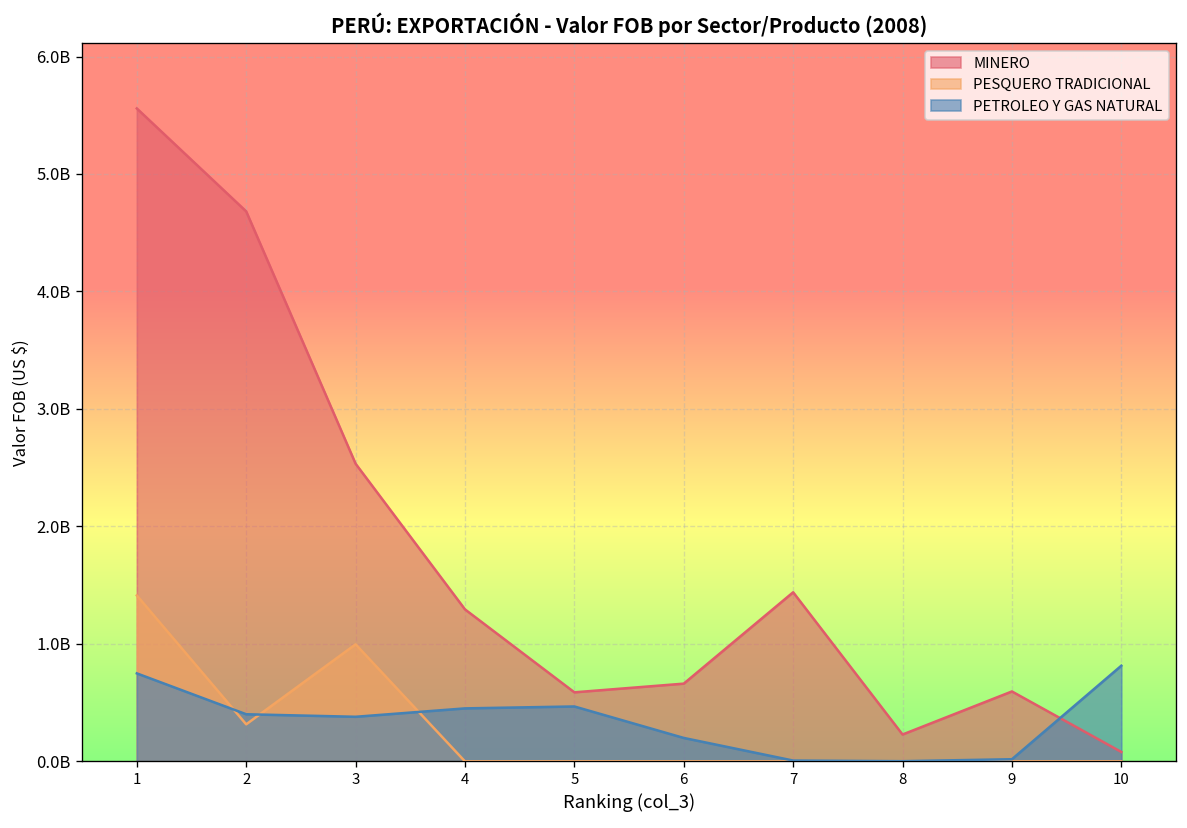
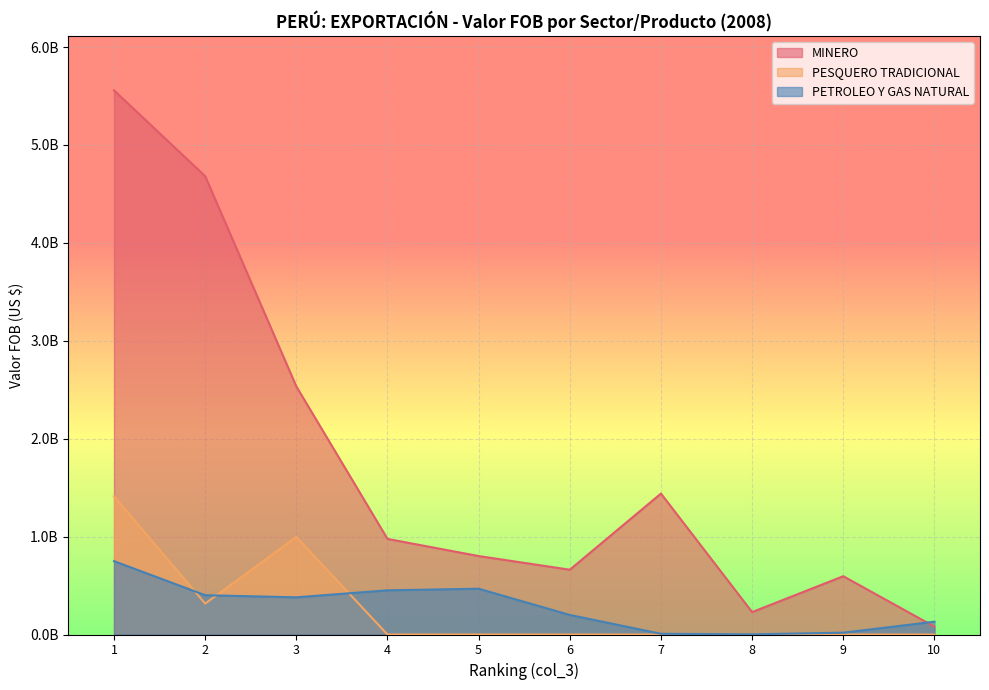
  {
    "MINERO": {
      "1": 5600000000,
      "2": 4700000000,
      "3": 2500000000,
-     "4": 1300000000,
-     "5": 600000000,
+     "4": 1000000000,
+     "5": 800000000,
      "6": 700000000,
      "7": 1400000000,
      "8": 200000000,
      "9": 600000000,
      "10": 100000000
    },
    "PESQUERO TRADICIONAL": {
      "1": 1400000000,
      "2": 300000000,
      "3": 1000000000,
      "4": 0,
      "5": 0,
      "6": 0,
      "10": 0
    },
    "PETROLEO Y GAS NATURAL": {
      "1": 700000000,
      "2": 400000000,
      "3": 400000000,
      "4": 500000000,
      "5": 500000000,
      "6": 200000000,
-     "10": 800000000
+     "10": 100000000
    }
  }
